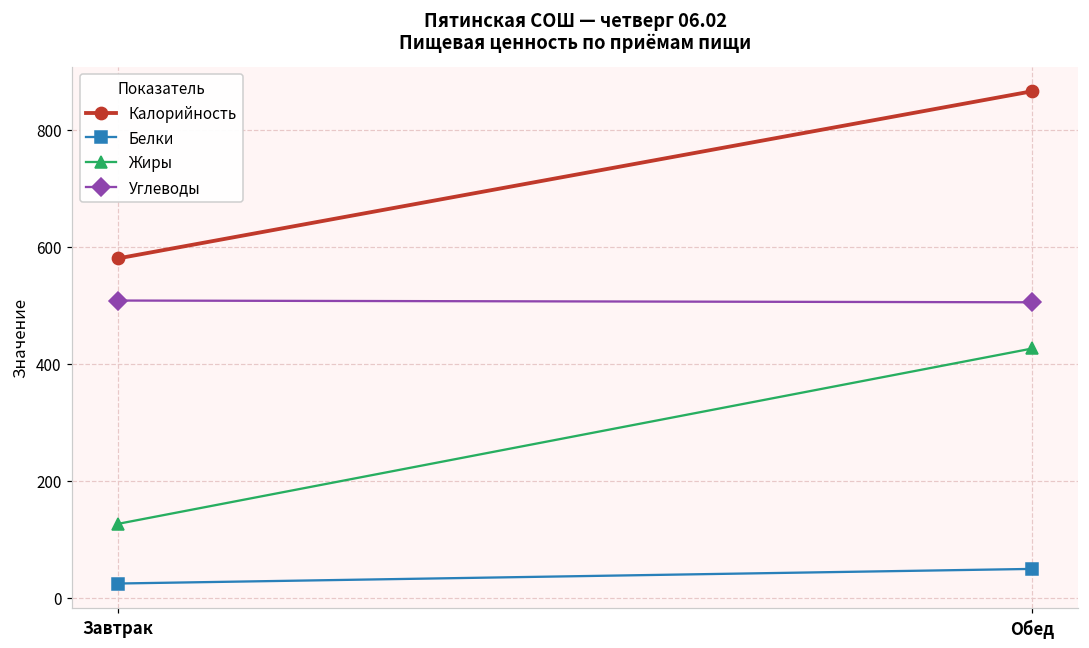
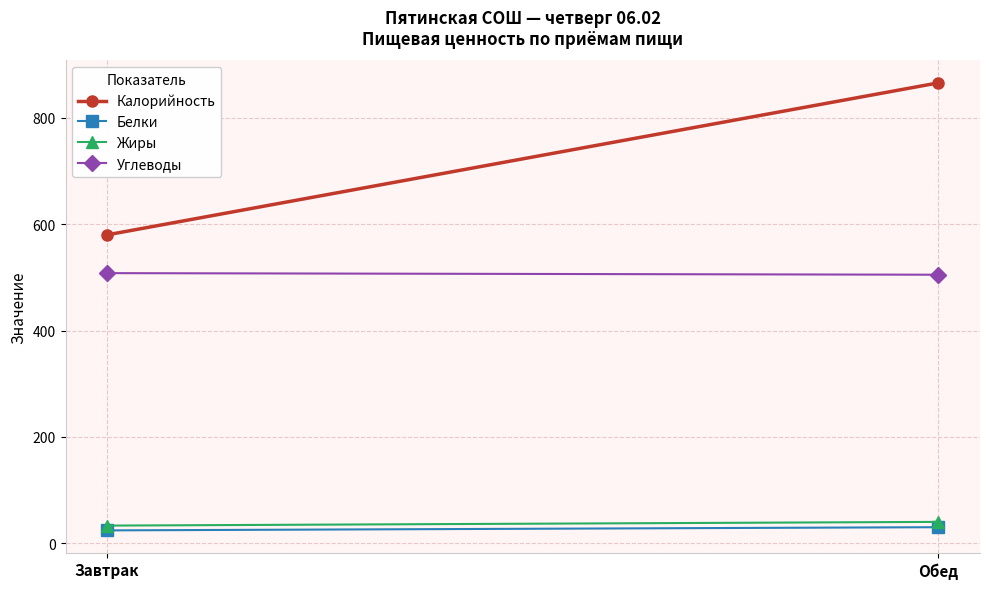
  {
    "Калорийность": {
      "Завтрак": 580,
      "Обед": 870
    },
    "Белки": {
      "Завтрак": 20,
-     "Обед": 50
+     "Обед": 30
    },
    "Жиры": {
-     "Завтрак": 130,
-     "Обед": 430
+     "Завтрак": 30,
+     "Обед": 40
    },
    "Углеводы": {
      "Завтрак": 510,
      "Обед": 510
    }
  }
